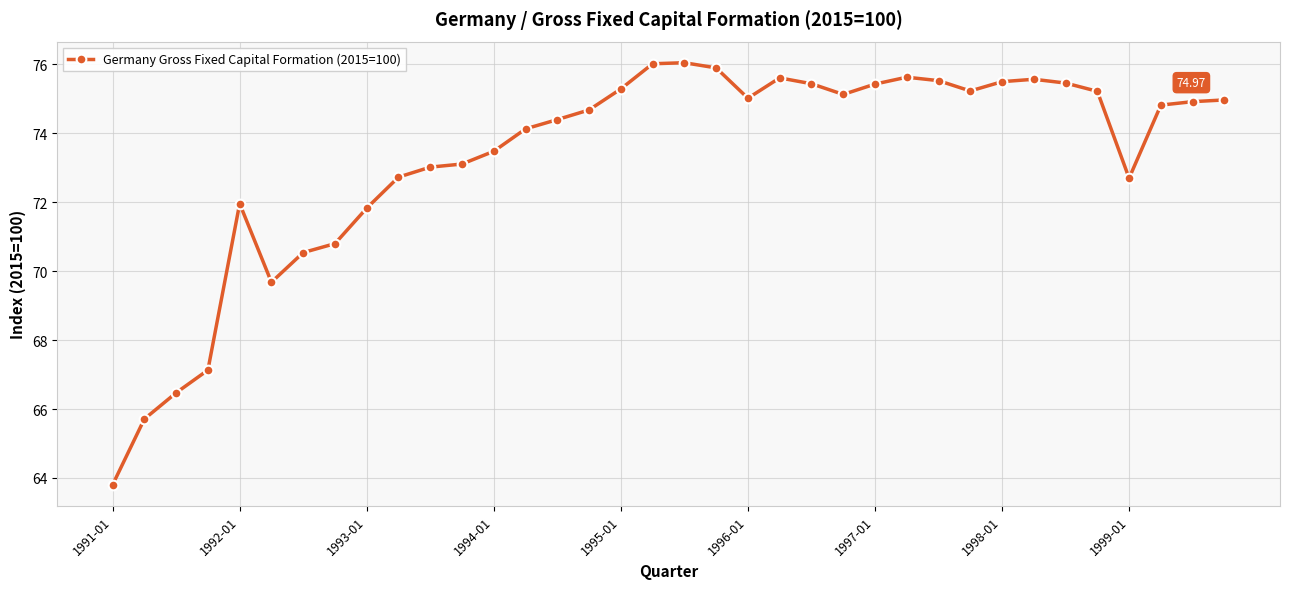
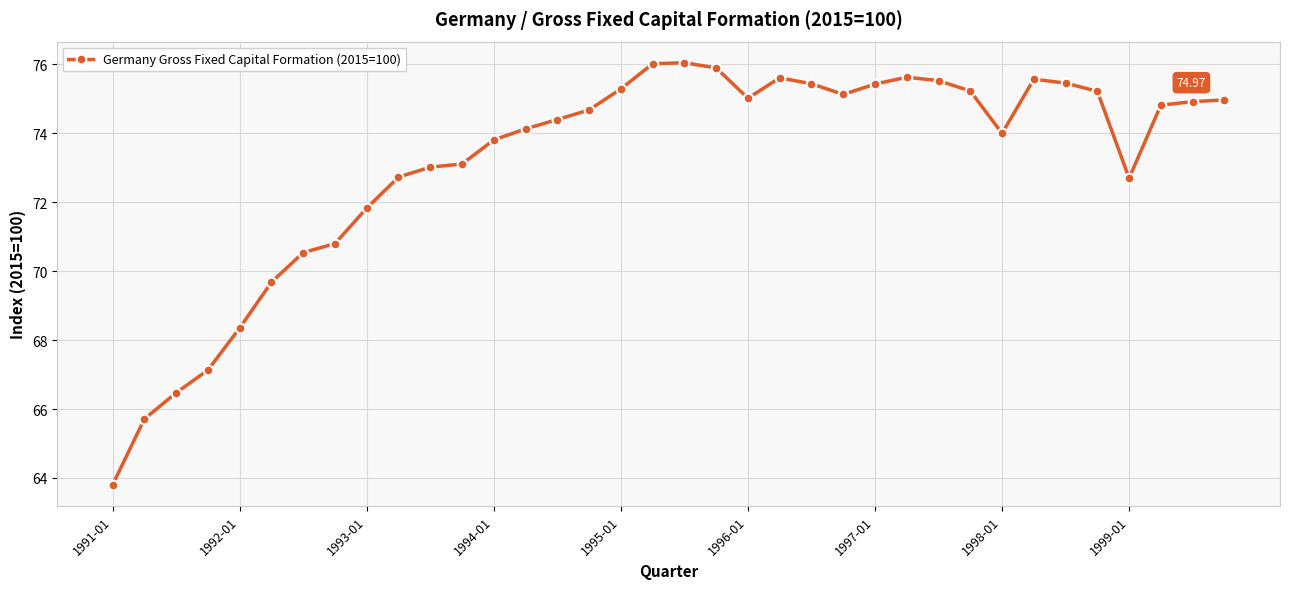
  {
    "1991-01": 63.8,
-   "1992-01": 72.0,
+   "1992-01": 68.4,
    "1993-01": 71.8,
-   "1994-01": 73.5,
+   "1994-01": 73.8,
    "1995-01": 75.3,
    "1996-01": 75.0,
    "1997-01": 75.4,
-   "1998-01": 75.5,
+   "1998-01": 74.0,
    "1999-01": 72.7
  }
